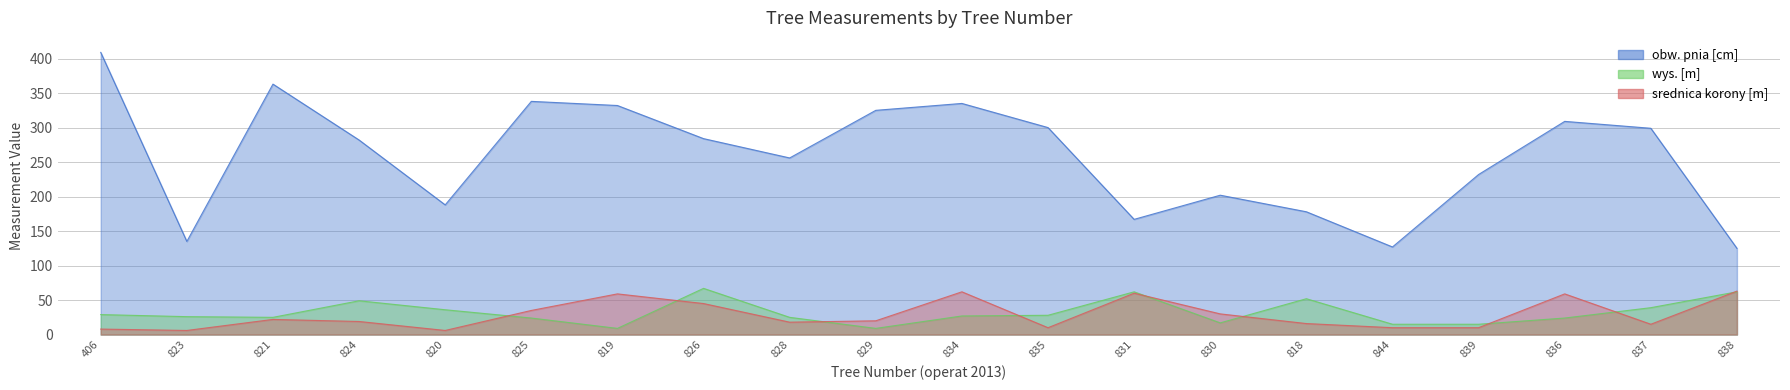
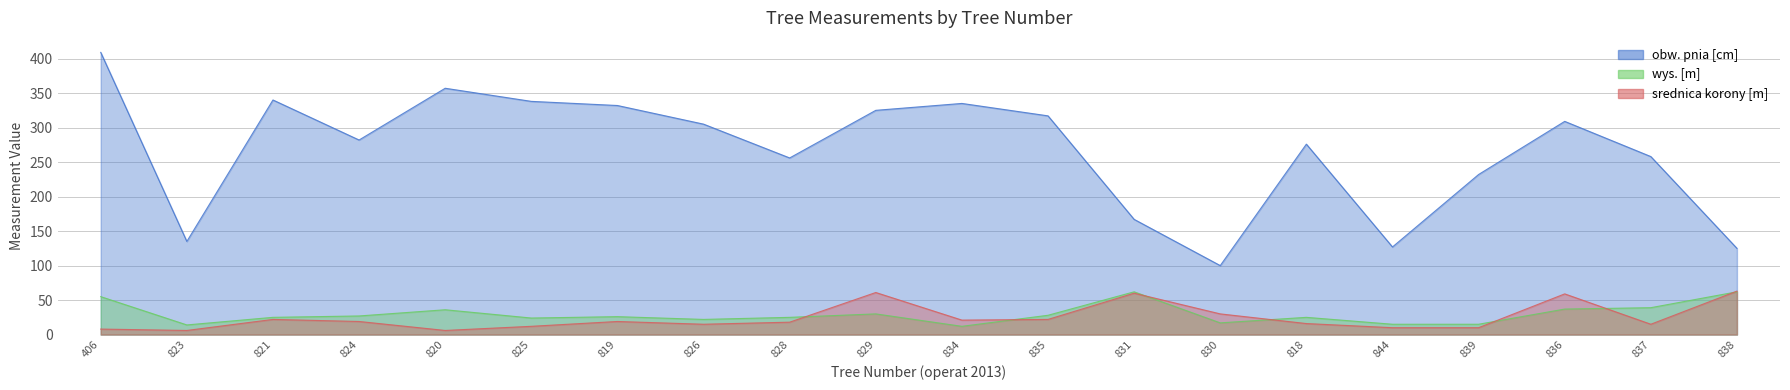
  {
    "obw. pnia [cm]": {
      "406": 410,
      "823": 140,
-     "821": 360,
+     "821": 340,
      "824": 280,
-     "820": 190,
+     "820": 360,
      "825": 340,
      "819": 330,
-     "826": 280,
+     "826": 310,
      "828": 260,
      "829": 330,
      "834": 340,
-     "835": 300,
+     "835": 320,
      "831": 170,
-     "830": 200,
-     "818": 180,
+     "830": 100,
+     "818": 280,
      "844": 130,
      "839": 230,
      "836": 310,
-     "837": 300,
+     "837": 260,
      "838": 130
    },
    "wys. [m]": {
-     "406": 30,
-     "823": 30,
-     "824": 50,
+     "406": 60,
+     "823": 10,
+     "824": 30,
      "820": 40,
      "825": 20,
-     "819": 10,
-     "826": 70,
+     "819": 30,
+     "826": 20,
      "828": 30,
-     "829": 10,
-     "834": 30,
+     "829": 30,
+     "834": 10,
      "835": 30,
      "830": 20,
-     "818": 50,
+     "818": 30,
      "844": 20,
      "839": 20,
-     "836": 20,
+     "836": 40,
      "837": 40
    },
    "srednica korony [m]": {
      "406": 10,
      "823": 10,
      "824": 20,
      "820": 10,
-     "825": 40,
-     "819": 60,
-     "826": 50,
+     "825": 10,
+     "819": 20,
+     "826": 20,
      "828": 20,
-     "829": 20,
-     "834": 60,
-     "835": 10,
+     "829": 60,
+     "834": 20,
+     "835": 20,
      "830": 30,
      "818": 20,
      "844": 10,
      "839": 10,
      "836": 60,
      "837": 20
    }
  }
